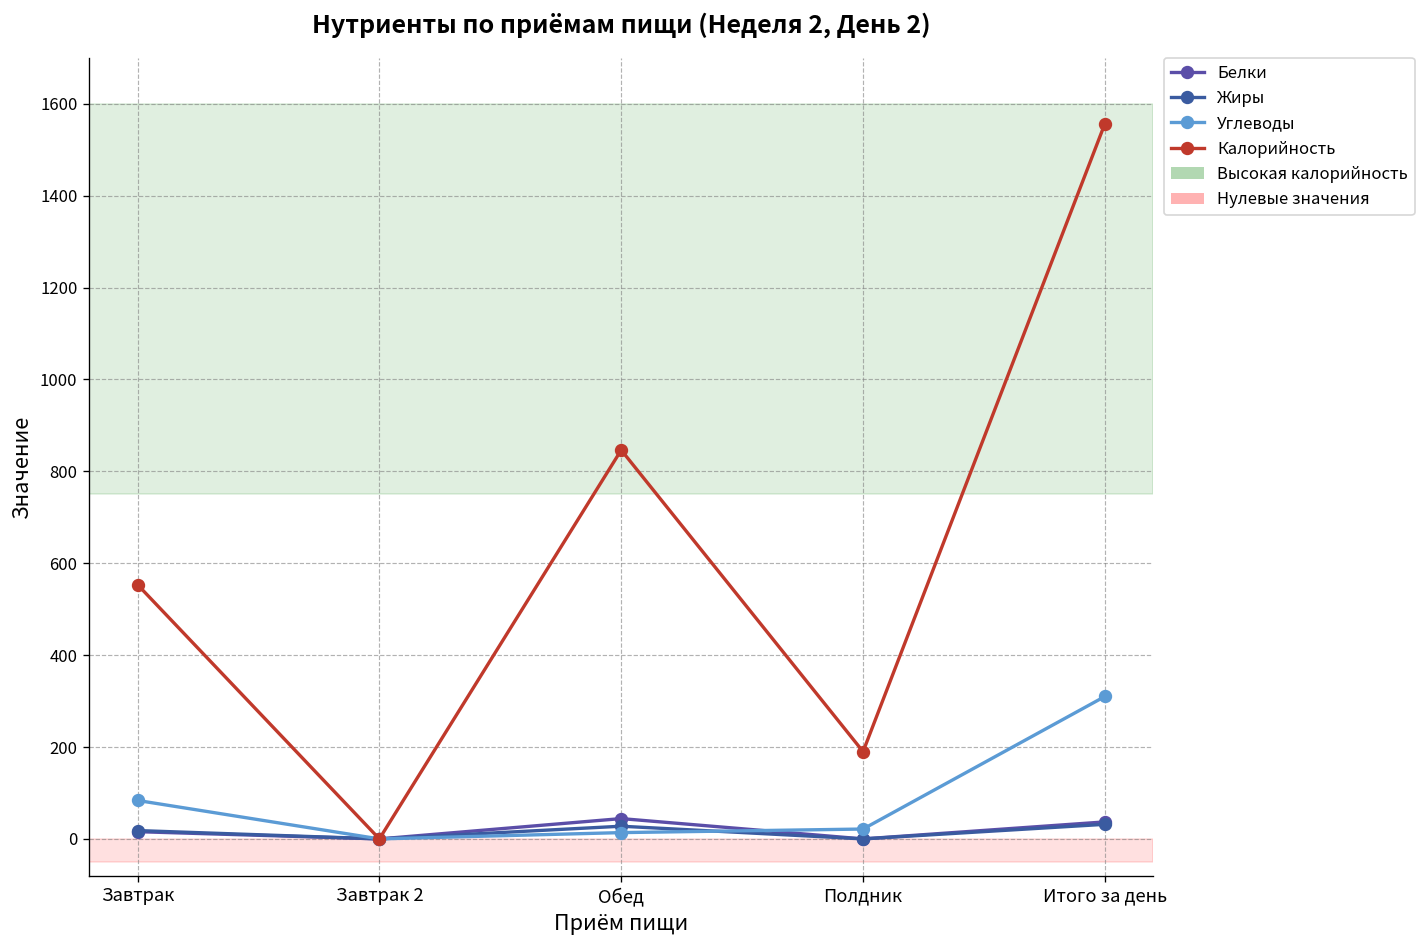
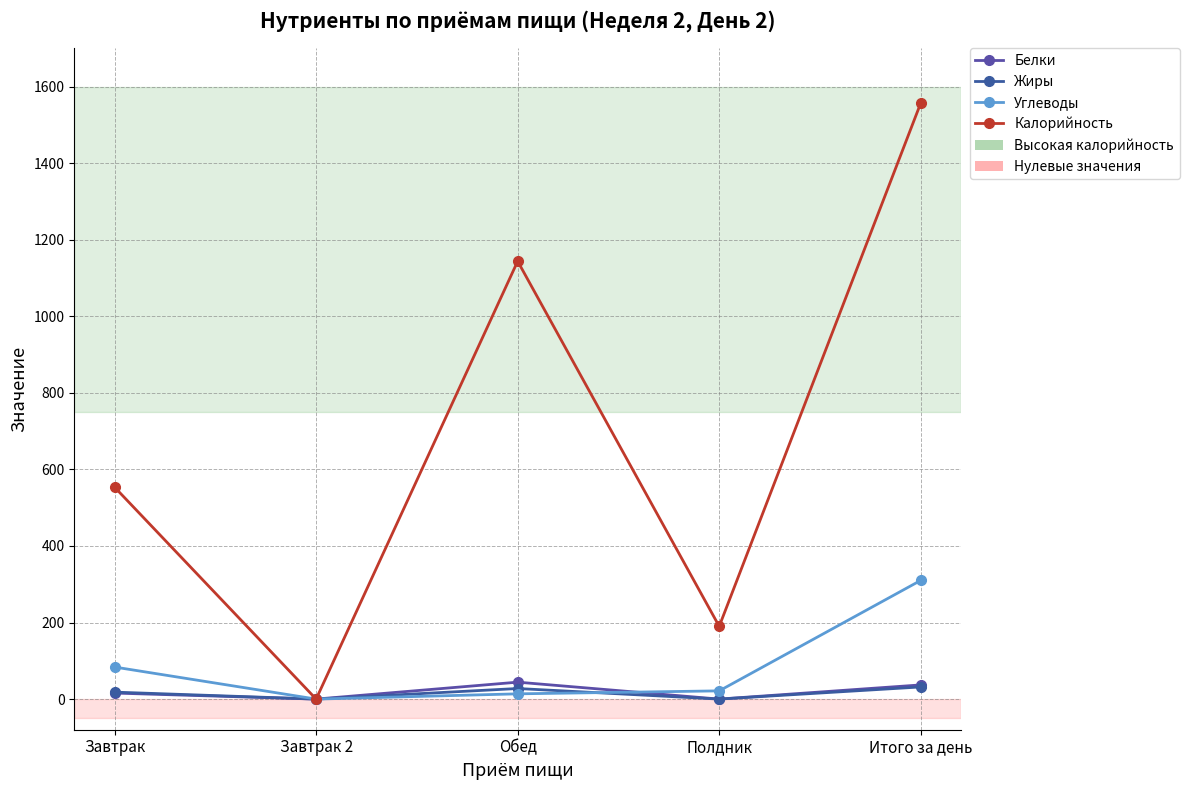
  {
    "Углеводы": {
      "Завтрак": 80,
      "Обед": 10,
      "Полдник": 20,
      "Итого за день": 310
    },
    "Калорийность": {
      "Завтрак": 550,
-     "Обед": 850,
+     "Обед": 1140,
      "Полдник": 190,
      "Итого за день": 1560
    }
  }
